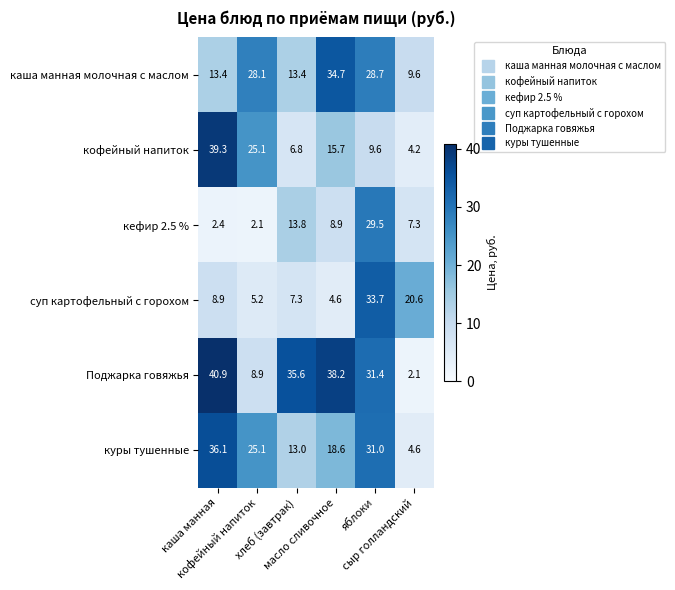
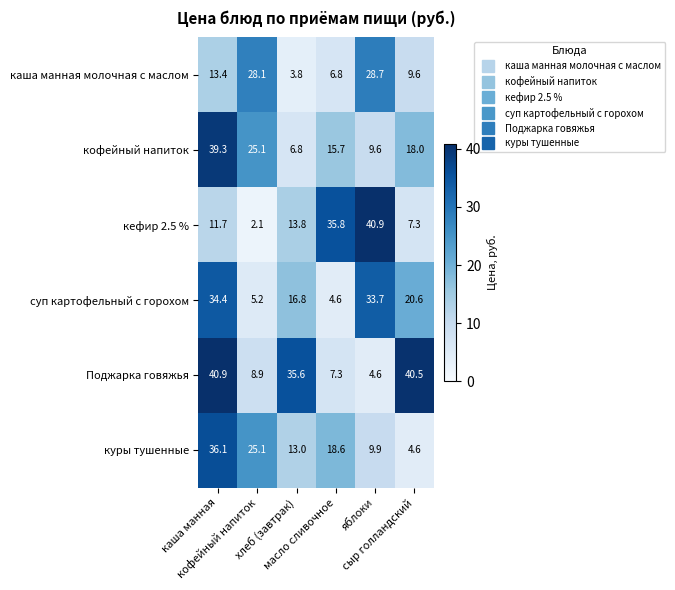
  {
    "каша манная молочная с маслом": {
      "каша манная": 13.4,
      "кофейный напиток": 28.1,
-     "хлеб (завтрак)": 13.4,
-     "масло сливочное": 34.7,
+     "хлеб (завтрак)": 3.8,
+     "масло сливочное": 6.8,
      "яблоки": 28.7,
      "сыр голландский": 9.6
    },
    "кофейный напиток": {
      "каша манная": 39.3,
      "кофейный напиток": 25.1,
      "хлеб (завтрак)": 6.8,
      "масло сливочное": 15.7,
      "яблоки": 9.6,
-     "сыр голландский": 4.2
+     "сыр голландский": 18.0
    },
    "кефир 2.5 %": {
-     "каша манная": 2.4,
+     "каша манная": 11.7,
      "кофейный напиток": 2.1,
      "хлеб (завтрак)": 13.8,
-     "масло сливочное": 8.9,
-     "яблоки": 29.5,
+     "масло сливочное": 35.8,
+     "яблоки": 40.9,
      "сыр голландский": 7.3
    },
    "суп картофельный с горохом": {
-     "каша манная": 8.9,
+     "каша манная": 34.4,
      "кофейный напиток": 5.2,
-     "хлеб (завтрак)": 7.3,
+     "хлеб (завтрак)": 16.8,
      "масло сливочное": 4.6,
      "яблоки": 33.7,
      "сыр голландский": 20.6
    },
    "Поджарка говяжья": {
      "каша манная": 40.9,
      "кофейный напиток": 8.9,
      "хлеб (завтрак)": 35.6,
-     "масло сливочное": 38.2,
-     "яблоки": 31.4,
-     "сыр голландский": 2.1
+     "масло сливочное": 7.3,
+     "яблоки": 4.6,
+     "сыр голландский": 40.5
    },
    "куры тушенные": {
      "каша манная": 36.1,
      "кофейный напиток": 25.1,
      "хлеб (завтрак)": 13.0,
      "масло сливочное": 18.6,
-     "яблоки": 31.0,
+     "яблоки": 9.9,
      "сыр голландский": 4.6
    }
  }
